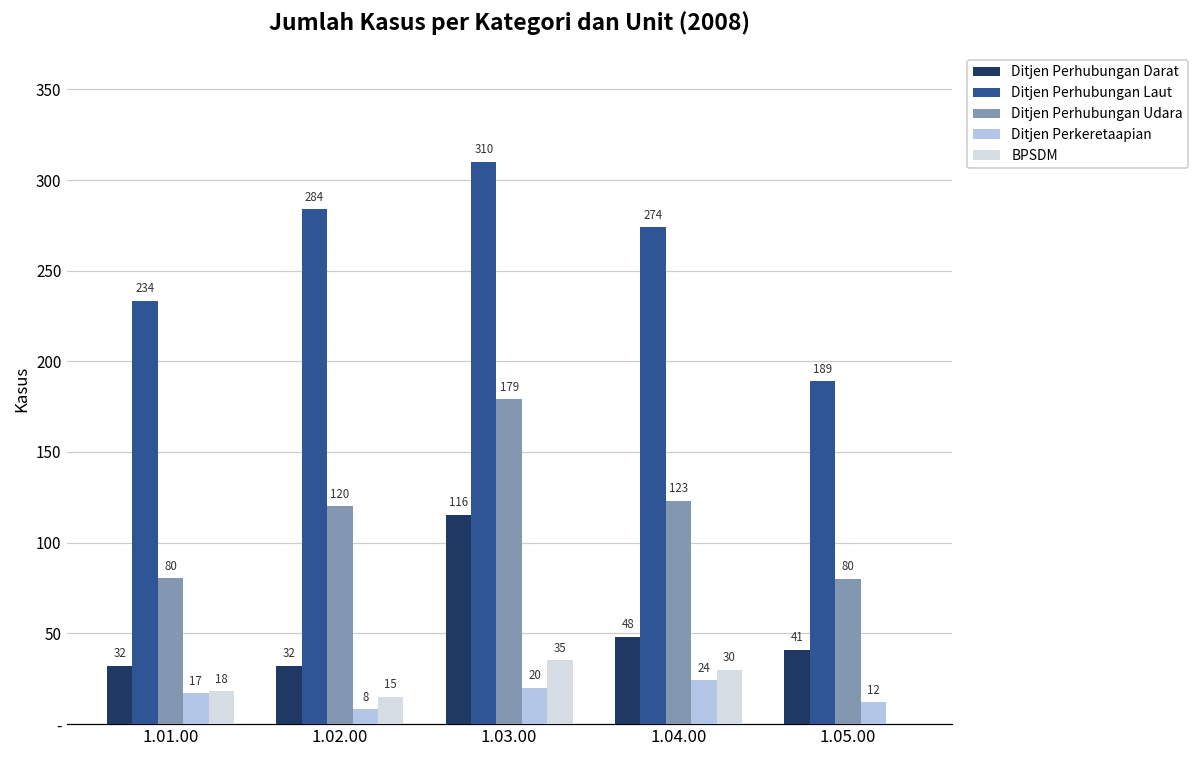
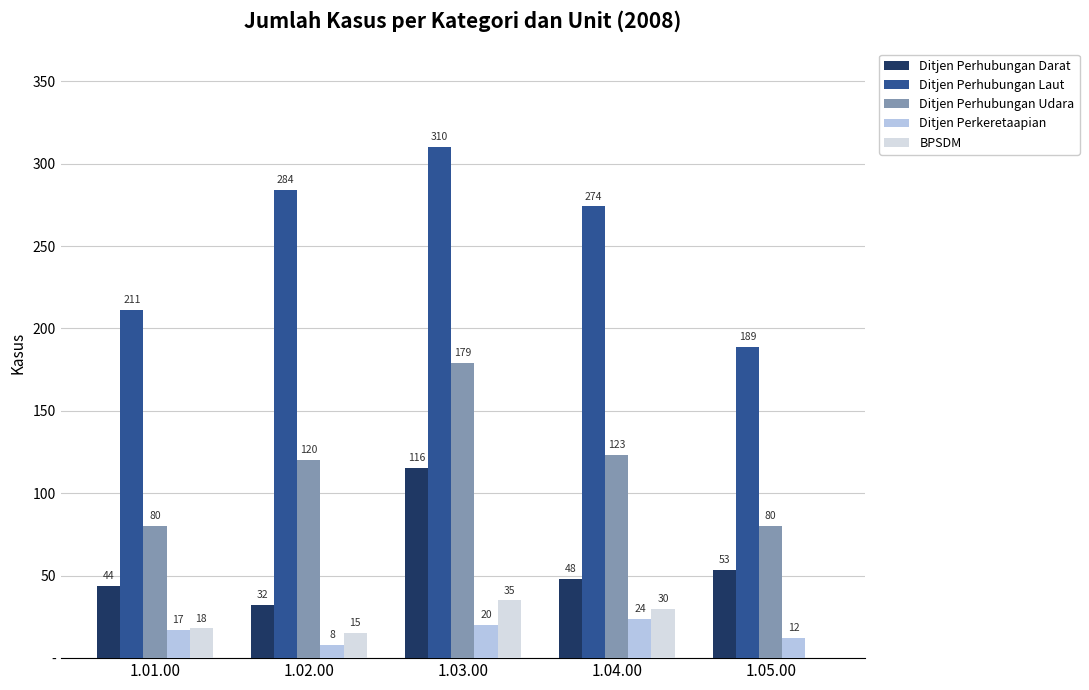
  {
    "Ditjen Perhubungan Darat": {
-     "1.01.00": 32,
+     "1.01.00": 44,
      "1.02.00": 32,
      "1.03.00": 116,
      "1.04.00": 48,
-     "1.05.00": 41
+     "1.05.00": 53
    },
    "Ditjen Perhubungan Laut": {
-     "1.01.00": 234,
+     "1.01.00": 211,
      "1.02.00": 284,
      "1.03.00": 310,
      "1.04.00": 274,
      "1.05.00": 189
    },
    "Ditjen Perhubungan Udara": {
      "1.01.00": 80,
      "1.02.00": 120,
      "1.03.00": 179,
      "1.04.00": 123,
      "1.05.00": 80
    }
  }
